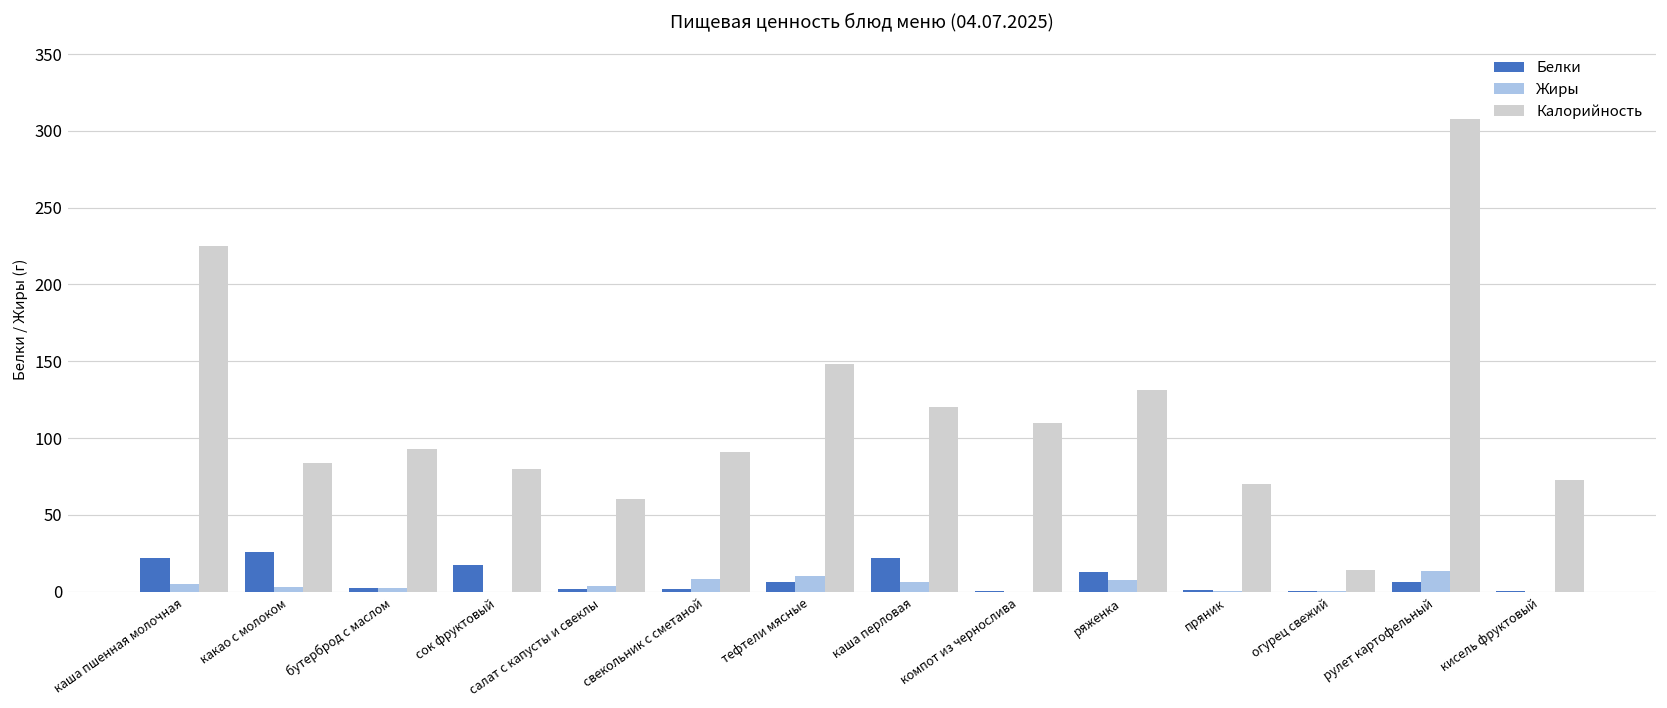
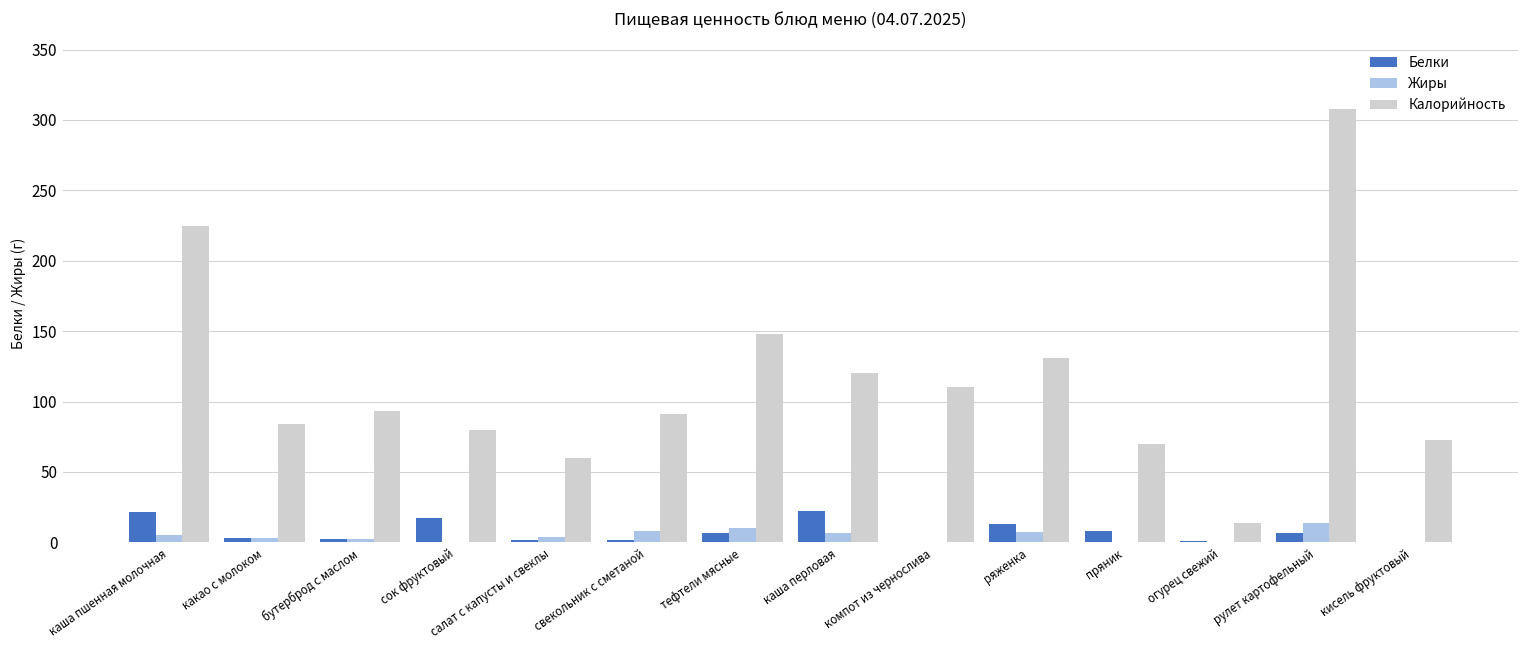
  {
    "Белки": {
      "каша пшенная молочная": 22,
-     "какао с молоком": 26,
+     "какао с молоком": 3,
      "бутерброд с маслом": 3,
      "сок фруктовый": 18,
      "тефтели мясные": 6,
      "каша перловая": 22,
      "ряженка": 13,
-     "пряник": 1,
+     "пряник": 8,
      "рулет картофельный": 7
    }
  }
